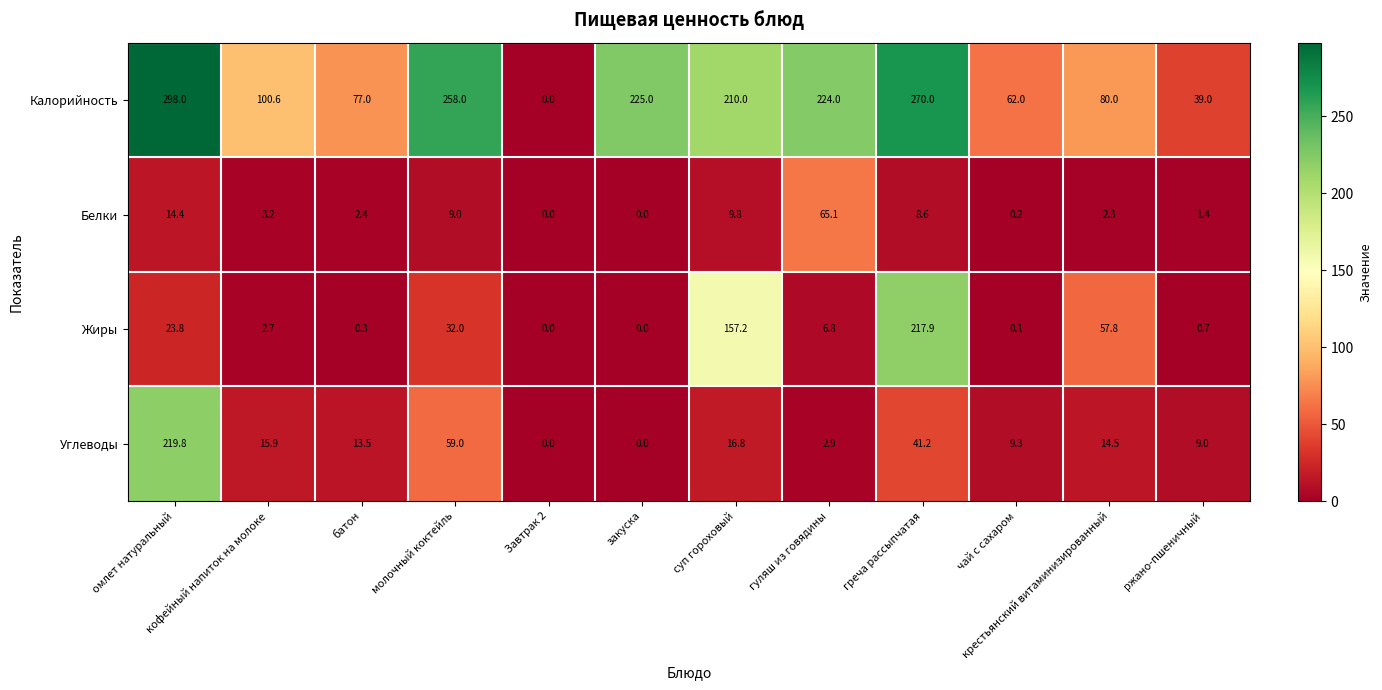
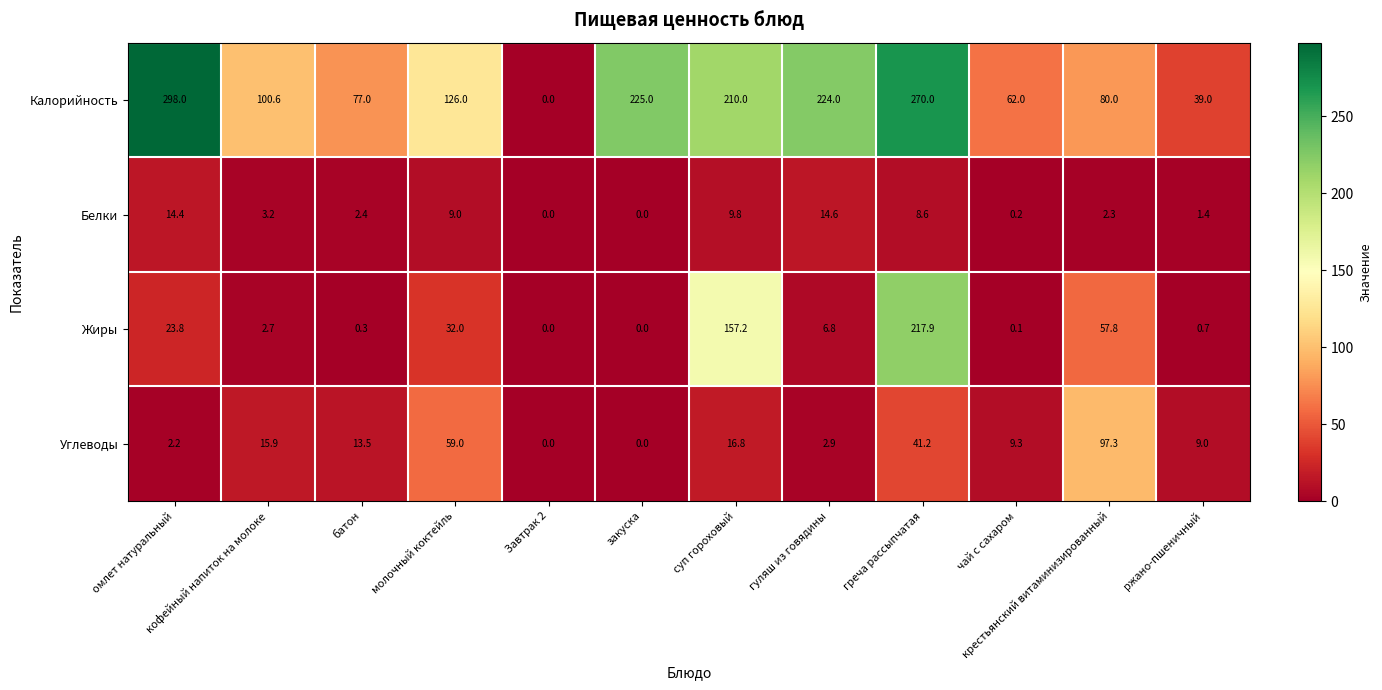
  {
    "Калорийность": {
      "омлет натуральный": 298.0,
      "кофейный напиток на молоке": 100.6,
      "батон": 77.0,
-     "молочный коктейль": 258.0,
+     "молочный коктейль": 126.0,
      "Завтрак 2": 0.0,
      "закуска": 225.0,
      "суп гороховый": 210.0,
      "гуляш из говядины": 224.0,
      "греча рассыпчатая": 270.0,
      "чай с сахаром": 62.0,
      "крестьянский витаминизированный": 80.0,
      "ржано-пшеничный": 39.0
    },
    "Белки": {
      "омлет натуральный": 14.4,
      "кофейный напиток на молоке": 3.2,
      "батон": 2.4,
      "молочный коктейль": 9.0,
      "Завтрак 2": 0.0,
      "закуска": 0.0,
      "суп гороховый": 9.8,
-     "гуляш из говядины": 65.1,
+     "гуляш из говядины": 14.6,
      "греча рассыпчатая": 8.6,
      "чай с сахаром": 0.2,
      "крестьянский витаминизированный": 2.3,
      "ржано-пшеничный": 1.4
    },
    "Жиры": {
      "омлет натуральный": 23.8,
      "кофейный напиток на молоке": 2.7,
      "батон": 0.3,
      "молочный коктейль": 32.0,
      "Завтрак 2": 0.0,
      "закуска": 0.0,
      "суп гороховый": 157.2,
      "гуляш из говядины": 6.8,
      "греча рассыпчатая": 217.9,
      "чай с сахаром": 0.1,
      "крестьянский витаминизированный": 57.8,
      "ржано-пшеничный": 0.7
    },
    "Углеводы": {
-     "омлет натуральный": 219.8,
+     "омлет натуральный": 2.2,
      "кофейный напиток на молоке": 15.9,
      "батон": 13.5,
      "молочный коктейль": 59.0,
      "Завтрак 2": 0.0,
      "закуска": 0.0,
      "суп гороховый": 16.8,
      "гуляш из говядины": 2.9,
      "греча рассыпчатая": 41.2,
      "чай с сахаром": 9.3,
-     "крестьянский витаминизированный": 14.5,
+     "крестьянский витаминизированный": 97.3,
      "ржано-пшеничный": 9.0
    }
  }
